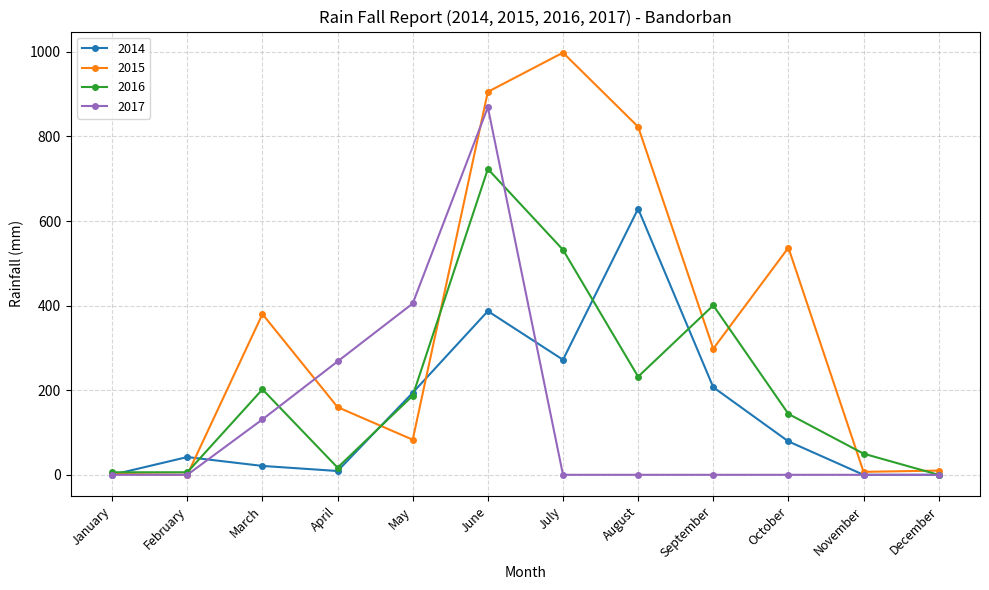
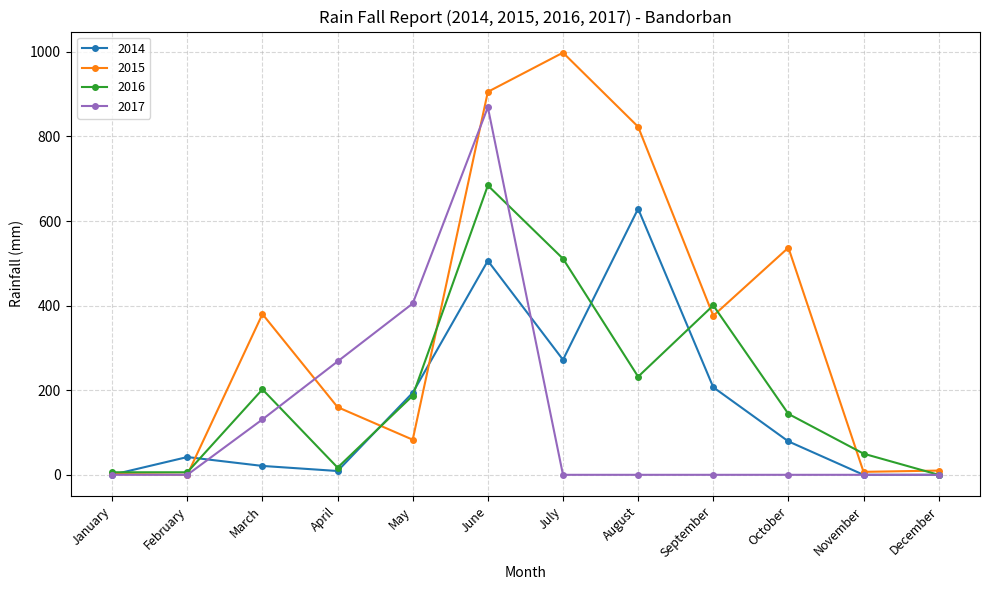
  {
    "2014": {
      "February": 40,
      "March": 20,
      "April": 10,
      "May": 190,
-     "June": 390,
+     "June": 510,
      "July": 270,
      "August": 630,
      "September": 210,
      "October": 80
    },
    "2015": {
      "March": 380,
      "April": 160,
      "May": 80,
      "June": 910,
      "July": 1000,
      "August": 820,
-     "September": 300,
+     "September": 380,
      "October": 540,
      "November": 10,
      "December": 10
    },
    "2016": {
      "March": 200,
      "April": 20,
      "May": 190,
-     "June": 720,
-     "July": 530,
+     "June": 680,
+     "July": 510,
      "August": 230,
      "September": 400,
      "October": 140,
      "November": 50
    },
    "2017": {
      "March": 130,
      "April": 270,
      "May": 410,
      "June": 870,
      "July": 0,
      "August": 0,
      "September": 0,
      "October": 0
    }
  }
